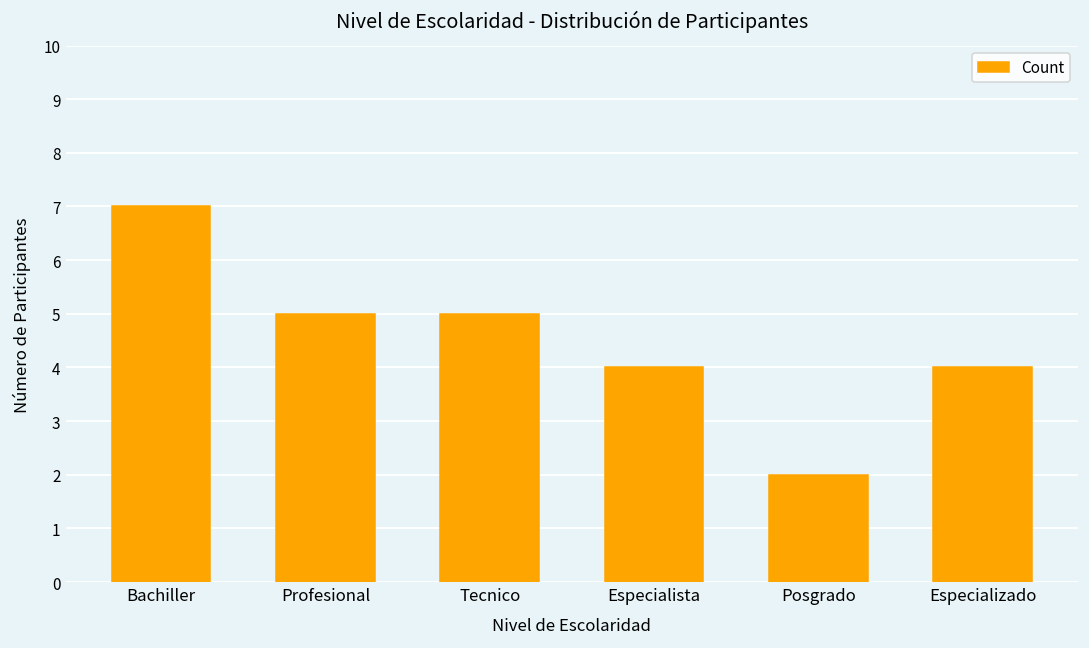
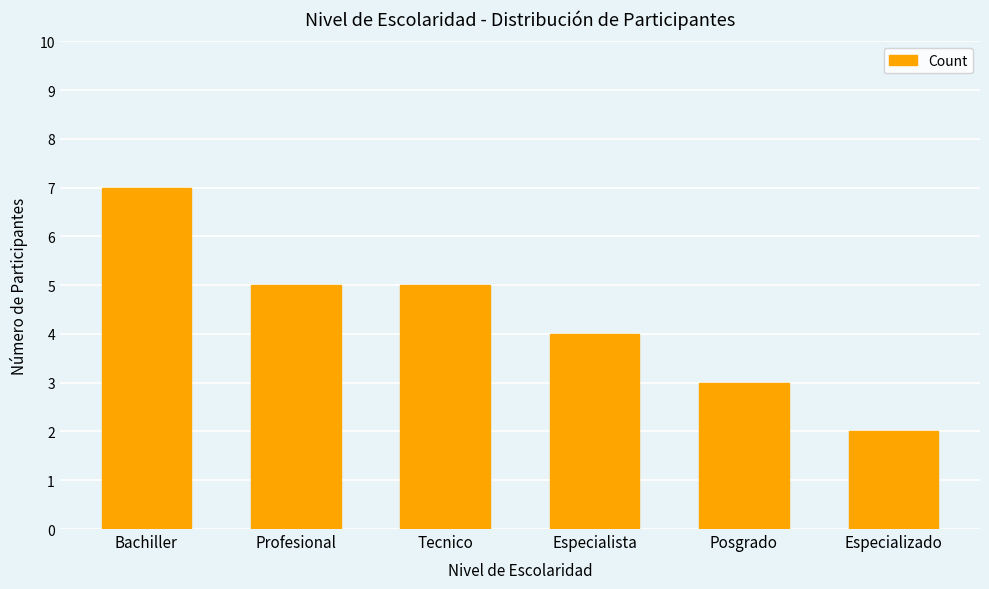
  {
    "Bachiller": 7,
    "Profesional": 5,
    "Tecnico": 5,
    "Especialista": 4,
-   "Posgrado": 2,
-   "Especializado": 4
+   "Posgrado": 3,
+   "Especializado": 2
  }
